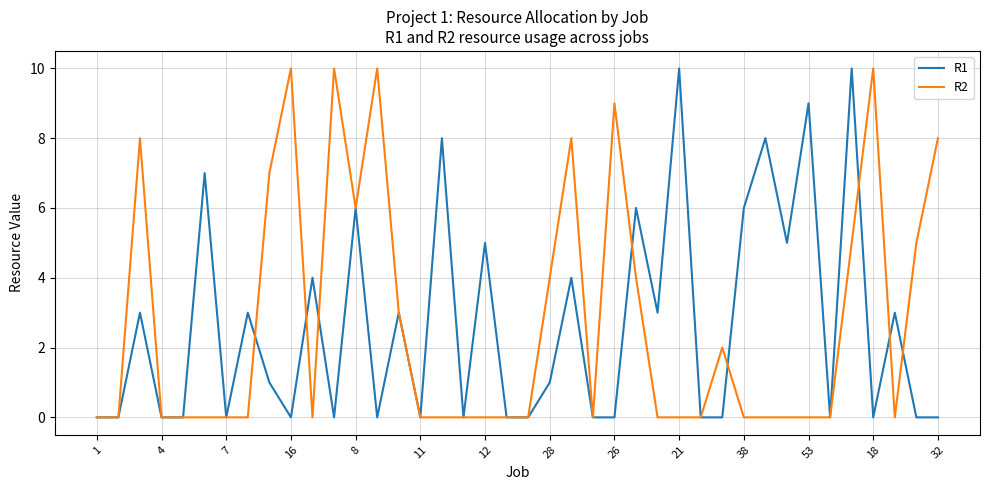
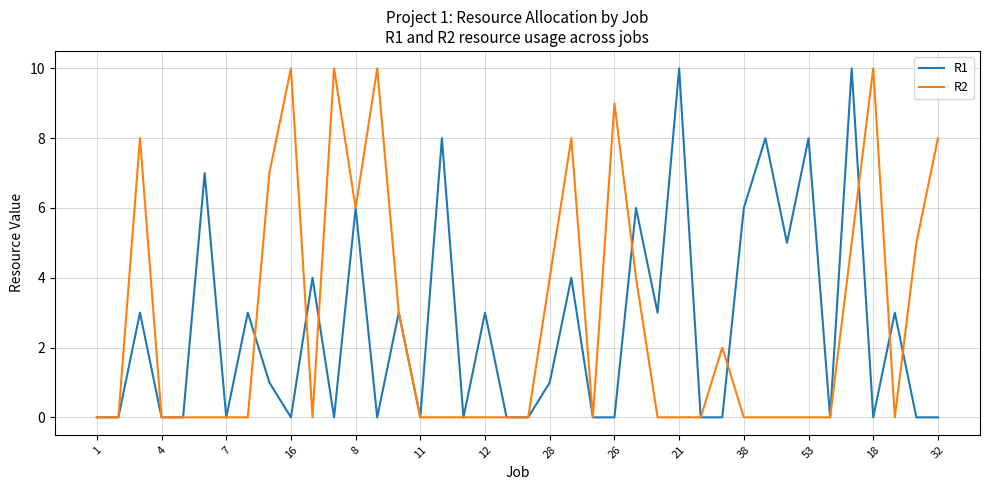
  {
    "R1": {
-     "12": 5,
+     "12": 3,
      "21": 10,
-     "53": 9,
+     "53": 8,
      "18": 0
    },
    "R2": {
      "12": 0,
      "21": 0,
      "53": 0,
      "18": 10
    }
  }
